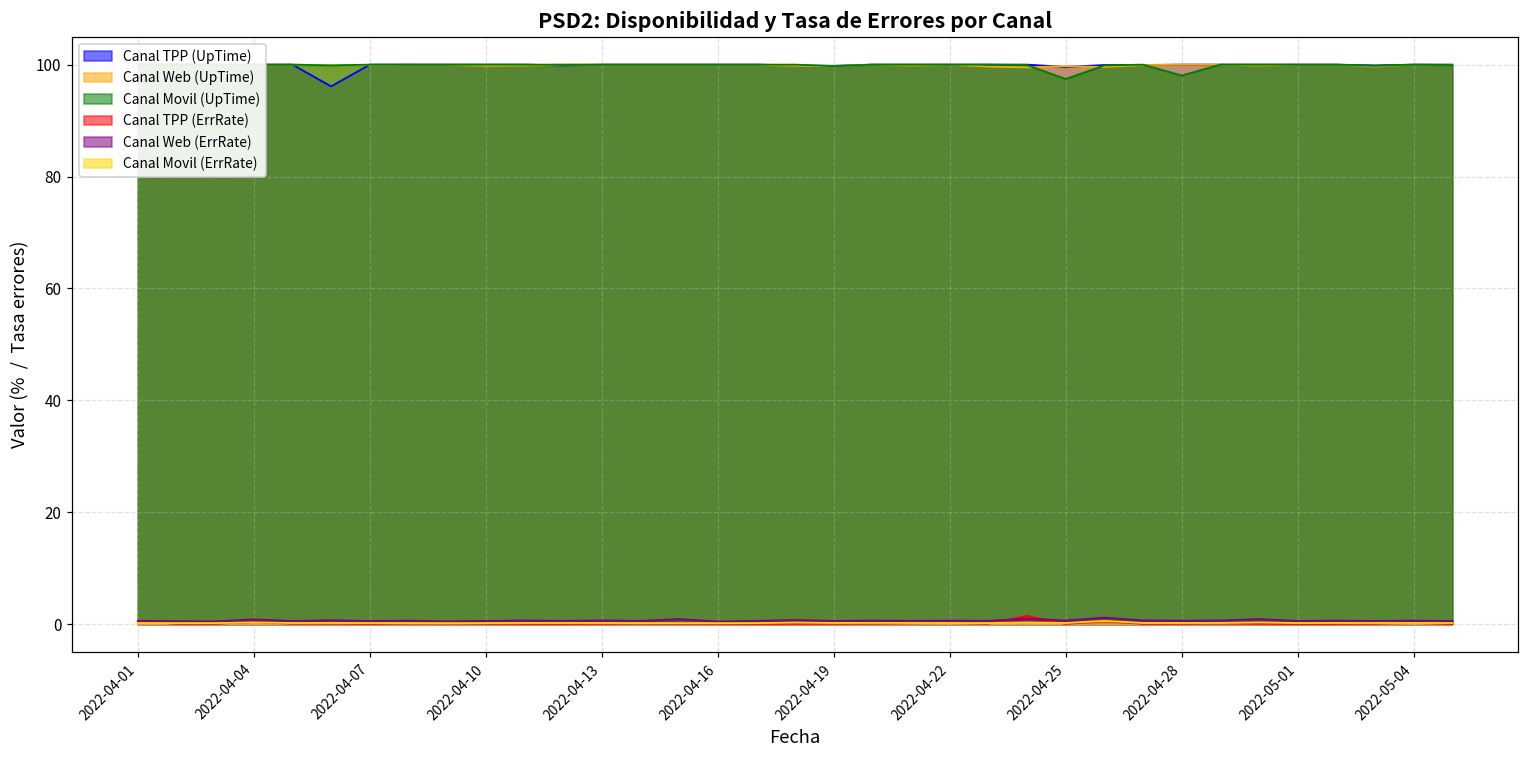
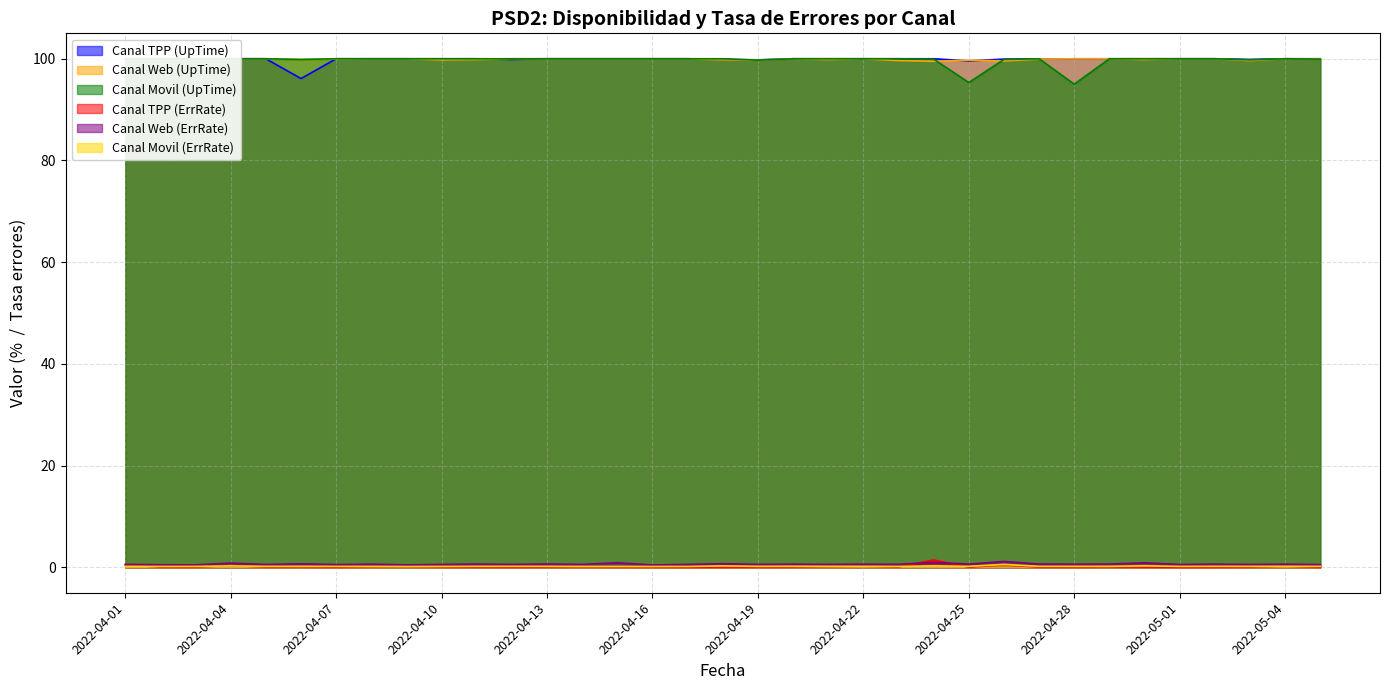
  {
    "Canal Movil (UpTime)": {
-     "2022-04-25": 97,
-     "2022-04-28": 98
+     "2022-04-25": 95,
+     "2022-04-28": 95
    }
  }
